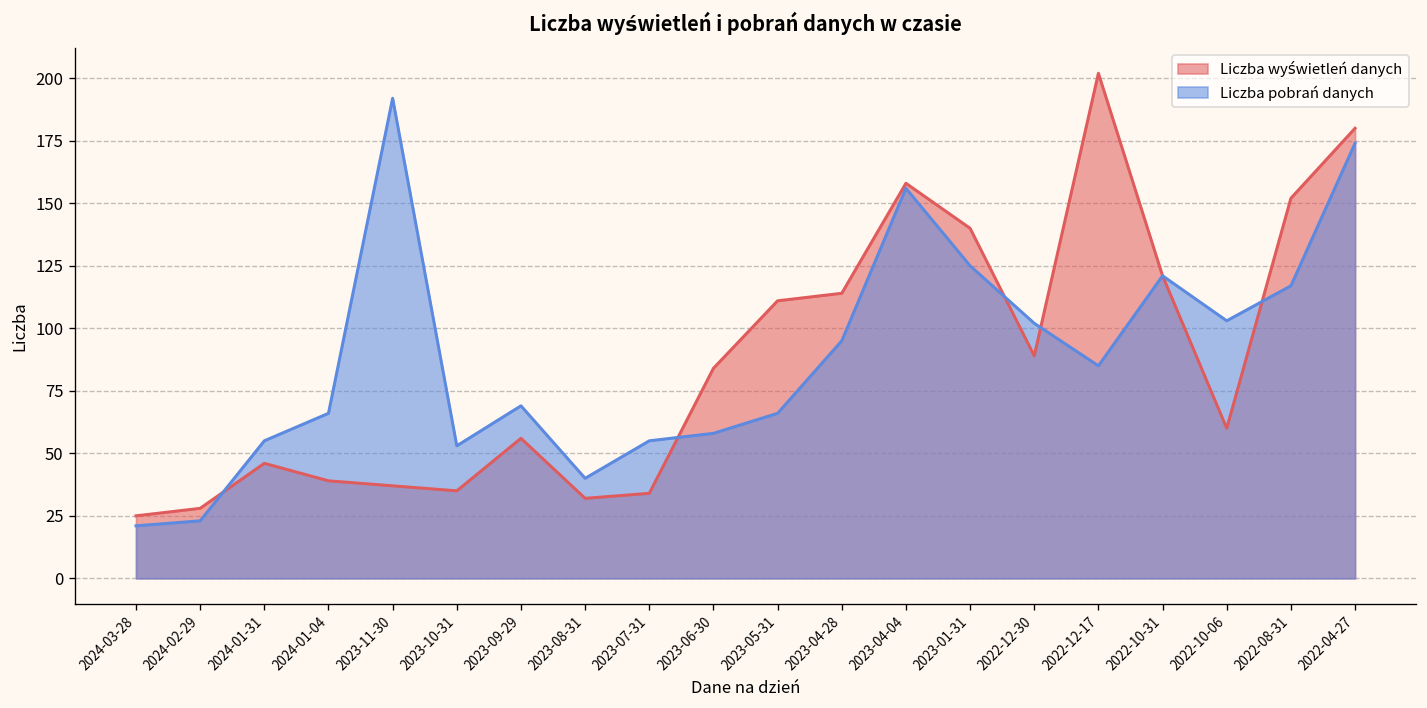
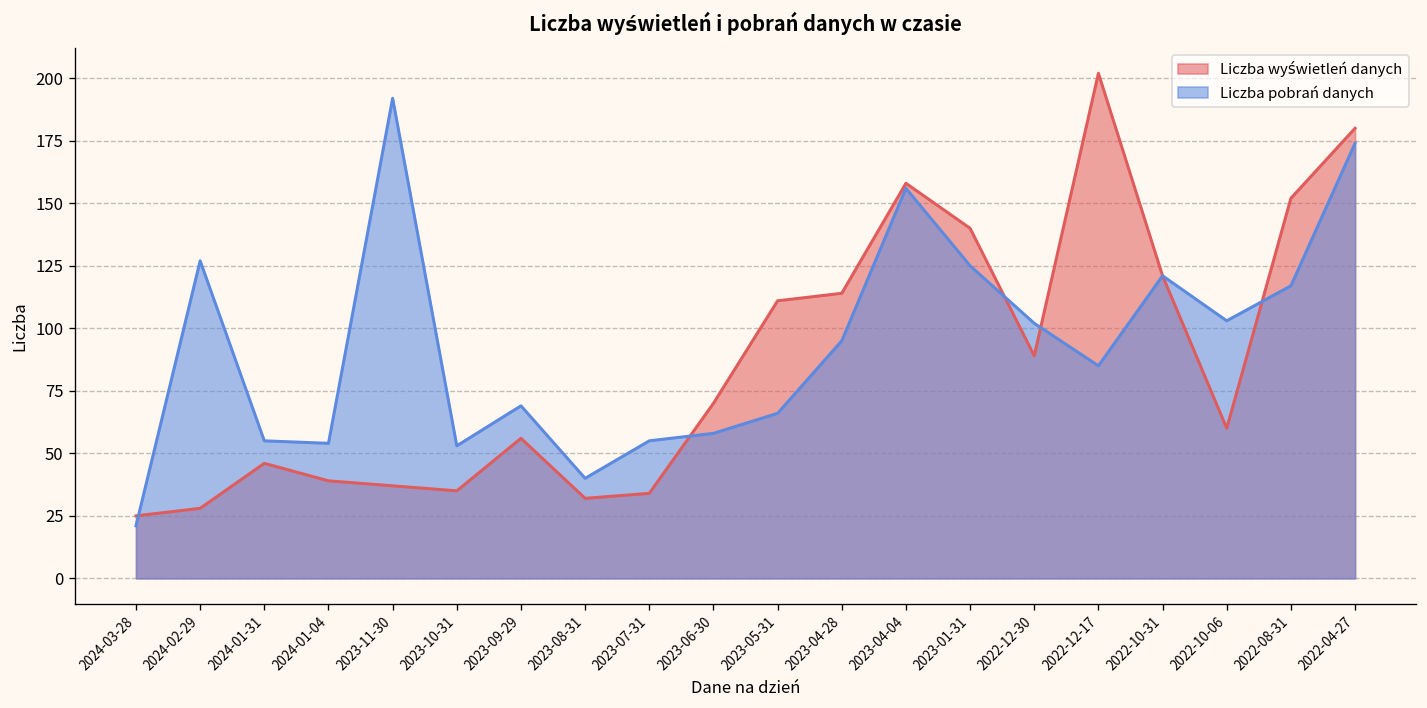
  {
    "Liczba wyświetleń danych": {
      "2024-03-28": 25,
      "2024-02-29": 28,
      "2024-01-31": 46,
      "2024-01-04": 39,
      "2023-11-30": 37,
      "2023-10-31": 35,
      "2023-09-29": 56,
      "2023-08-31": 32,
      "2023-07-31": 34,
-     "2023-06-30": 84,
+     "2023-06-30": 70,
      "2023-05-31": 111,
      "2023-04-28": 114,
      "2023-04-04": 158,
      "2023-01-31": 140,
      "2022-12-30": 89,
      "2022-12-17": 202,
      "2022-10-06": 60,
      "2022-08-31": 152,
      "2022-04-27": 180
    },
    "Liczba pobrań danych": {
      "2024-03-28": 21,
-     "2024-02-29": 23,
+     "2024-02-29": 127,
      "2024-01-31": 55,
-     "2024-01-04": 66,
+     "2024-01-04": 54,
      "2023-11-30": 192,
      "2023-10-31": 53,
      "2023-09-29": 69,
      "2023-08-31": 40,
      "2023-07-31": 55,
      "2023-06-30": 58,
      "2023-05-31": 66,
      "2023-04-28": 95,
      "2023-04-04": 156,
      "2023-01-31": 125,
      "2022-12-30": 102,
      "2022-12-17": 85,
      "2022-10-06": 103,
      "2022-08-31": 117,
      "2022-04-27": 174
    }
  }
